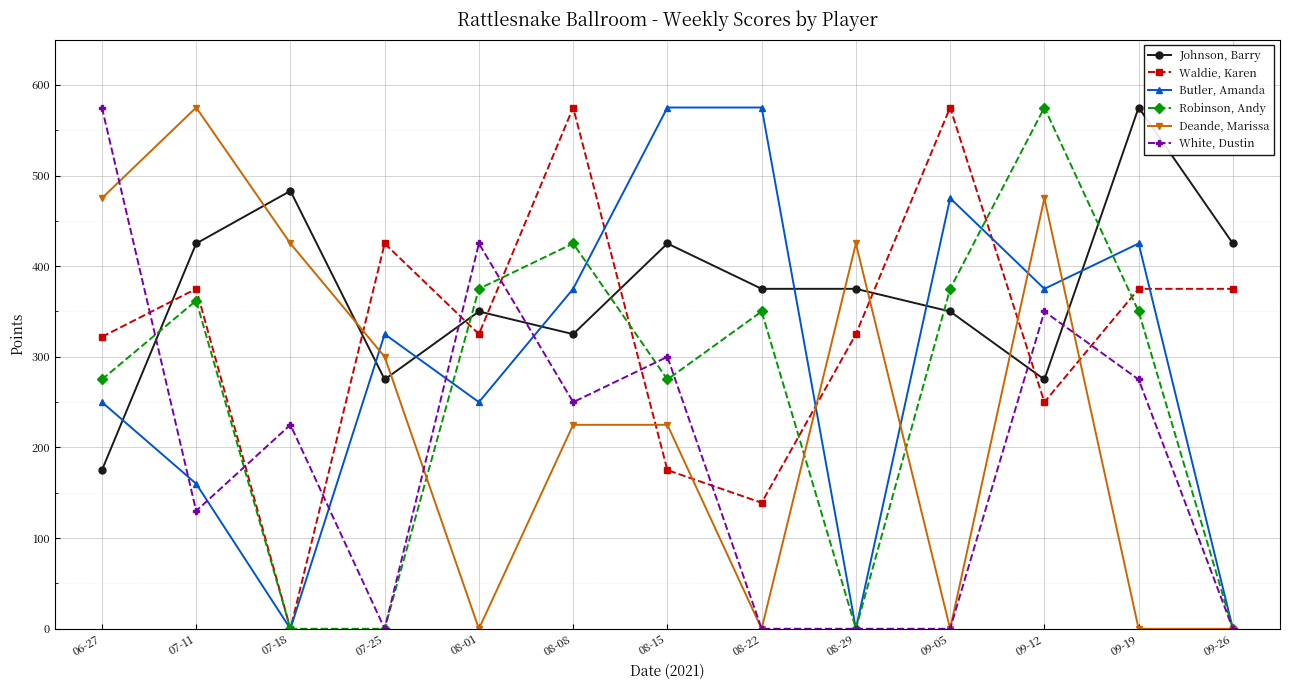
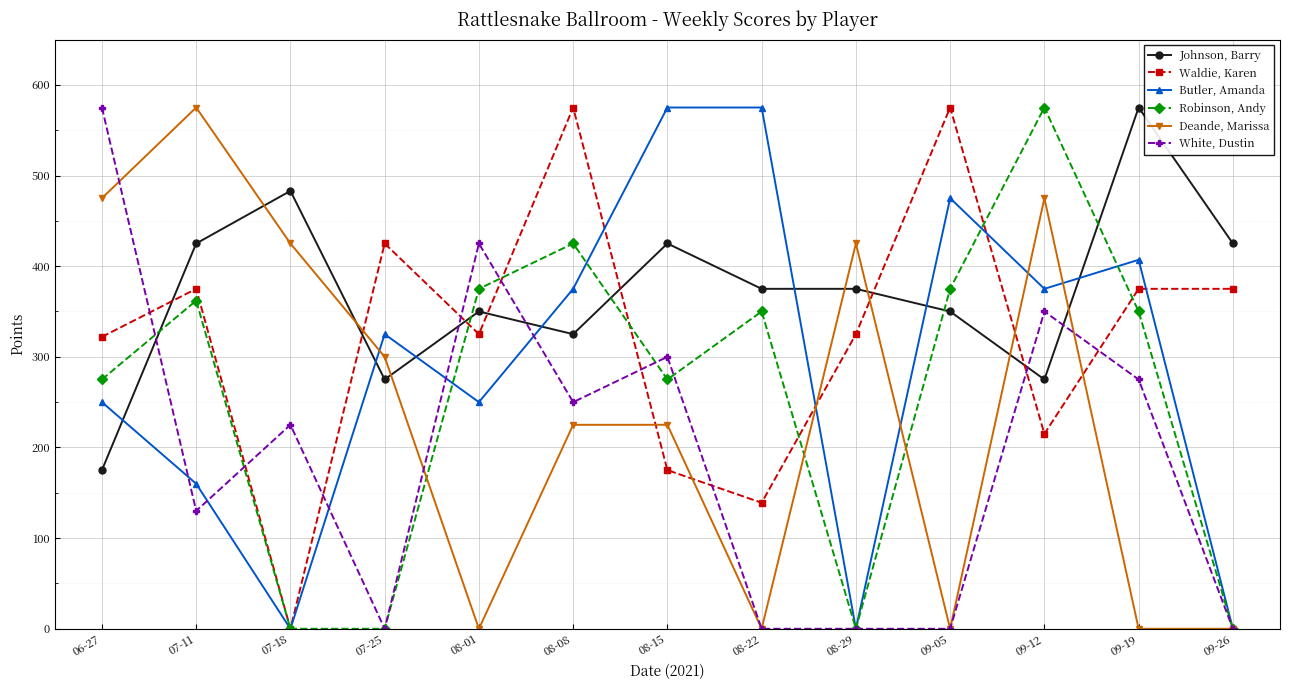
  {
    "Johnson, Barry": {
      "06-27": 180,
      "07-11": 430,
      "07-18": 480,
      "07-25": 280,
      "08-01": 350,
      "08-08": 330,
      "08-15": 430,
      "08-22": 380,
      "08-29": 380,
      "09-05": 350,
      "09-12": 280,
      "09-19": 580,
      "09-26": 430
    },
    "Waldie, Karen": {
      "06-27": 320,
      "07-11": 380,
      "07-25": 430,
      "08-01": 330,
      "08-08": 580,
      "08-15": 180,
      "08-22": 140,
      "08-29": 330,
      "09-05": 580,
-     "09-12": 250,
+     "09-12": 220,
      "09-19": 380,
      "09-26": 380
    },
    "Butler, Amanda": {
      "06-27": 250,
      "07-11": 160,
      "07-25": 330,
      "08-01": 250,
      "08-08": 380,
      "08-15": 580,
      "08-22": 580,
      "09-05": 480,
      "09-12": 380,
-     "09-19": 430
+     "09-19": 410
    },
    "Robinson, Andy": {
      "06-27": 280,
      "07-11": 360,
      "08-01": 380,
      "08-08": 430,
      "08-15": 280,
      "08-22": 350,
      "09-05": 380,
      "09-12": 580,
      "09-19": 350
    },
    "Deande, Marissa": {
      "06-27": 480,
      "07-11": 580,
      "07-18": 430,
      "07-25": 300,
      "08-01": 0,
      "08-08": 230,
      "08-15": 230,
      "08-29": 430,
      "09-12": 480,
      "09-19": 0
    },
    "White, Dustin": {
      "06-27": 580,
      "07-11": 130,
      "07-18": 230,
      "08-01": 430,
      "08-08": 250,
      "08-15": 300,
      "09-12": 350,
      "09-19": 280
    }
  }
